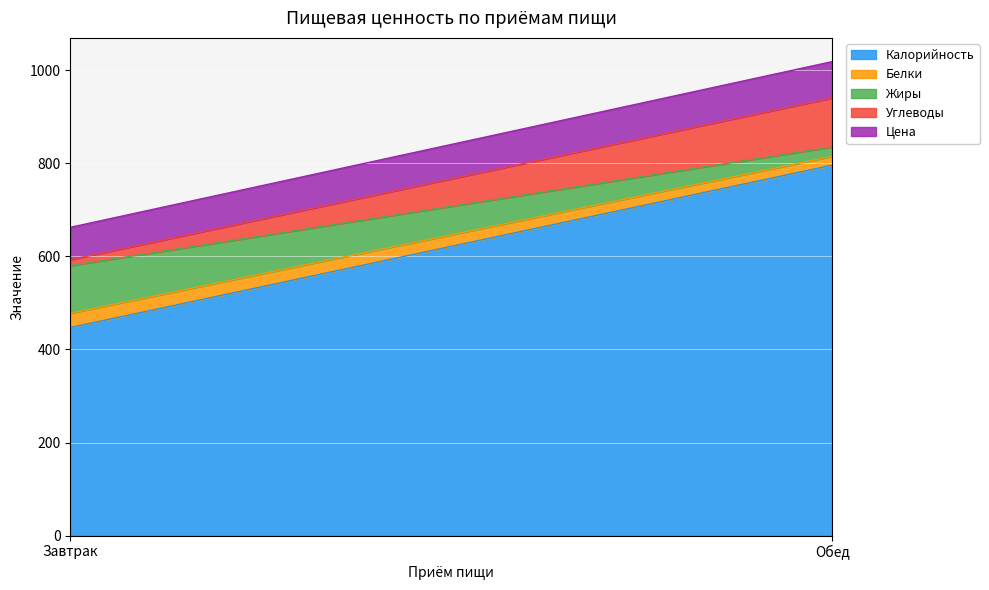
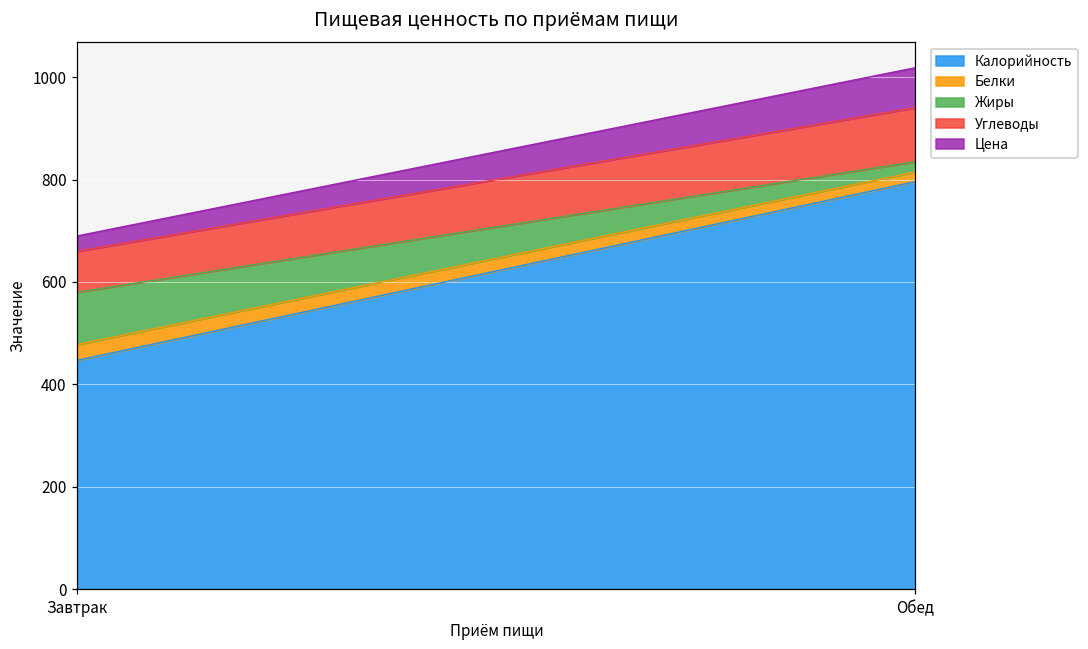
  {
    "Калорийность": {
      "Завтрак": 450,
      "Обед": 800
    },
    "Белки": {
      "Завтрак": 30,
      "Обед": 20
    },
    "Жиры": {
      "Завтрак": 100,
      "Обед": 20
    },
    "Углеводы": {
-     "Завтрак": 10,
+     "Завтрак": 80,
      "Обед": 110
    },
    "Цена": {
-     "Завтрак": 70,
+     "Завтрак": 30,
      "Обед": 80
    }
  }
